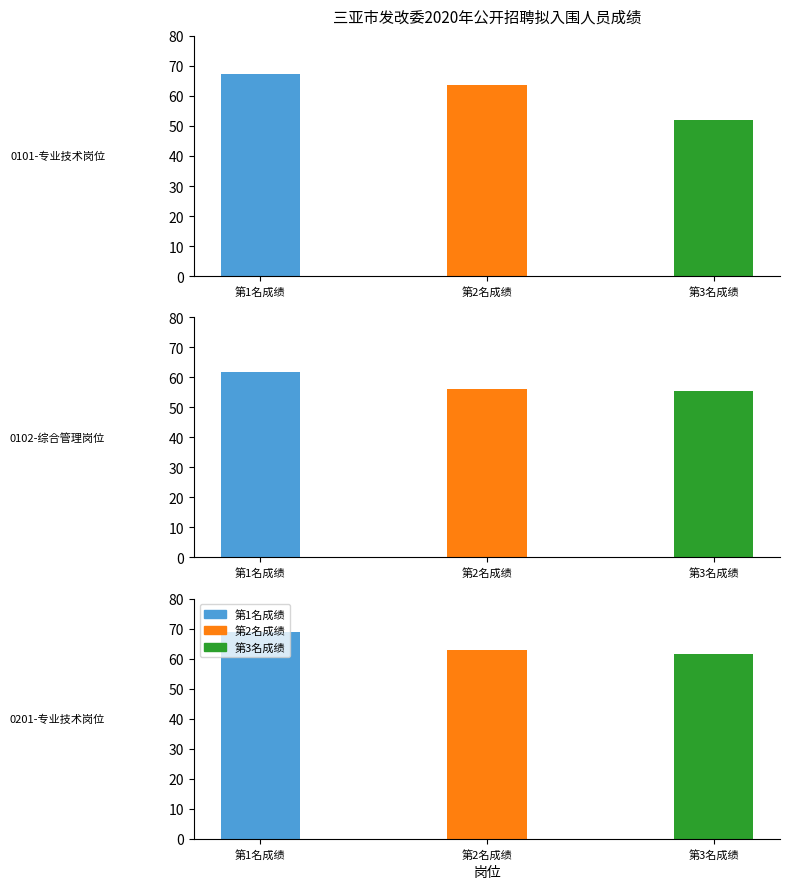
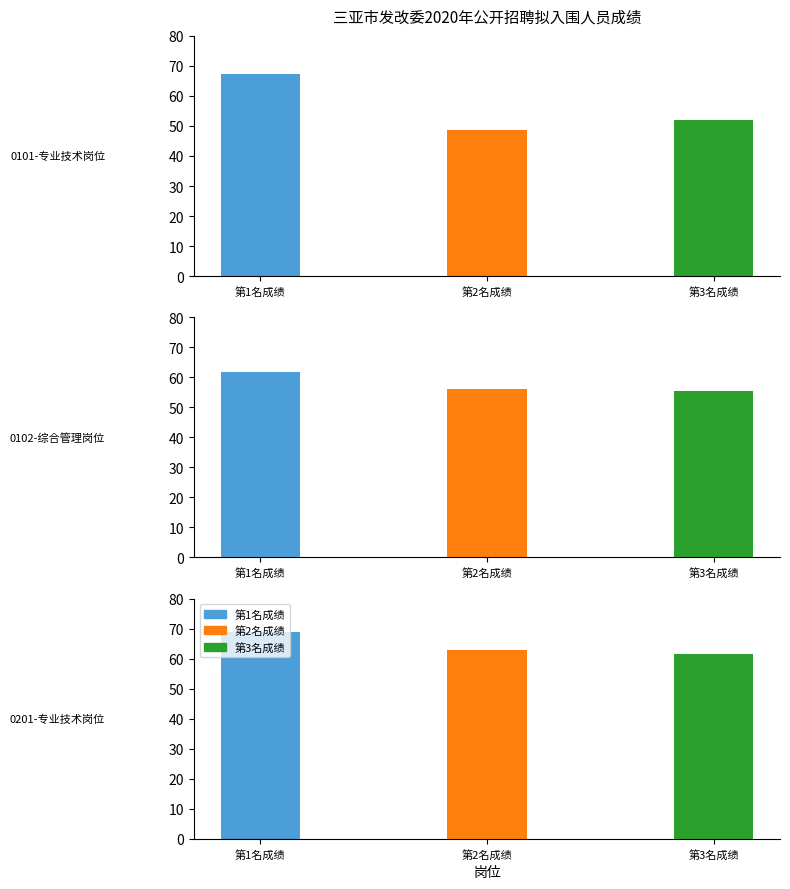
  {
    "三亚市发改委2020年公开招聘拟入围人员成绩": {
      "第1名成绩": 67,
-     "第2名成绩": 64,
+     "第2名成绩": 49,
      "第3名成绩": 52
    }
  }
